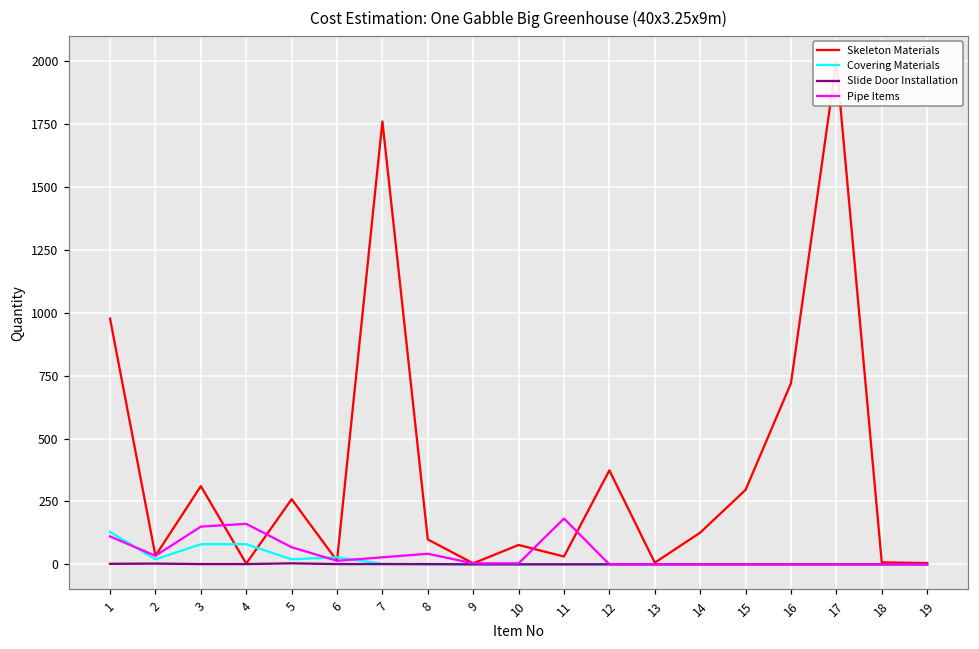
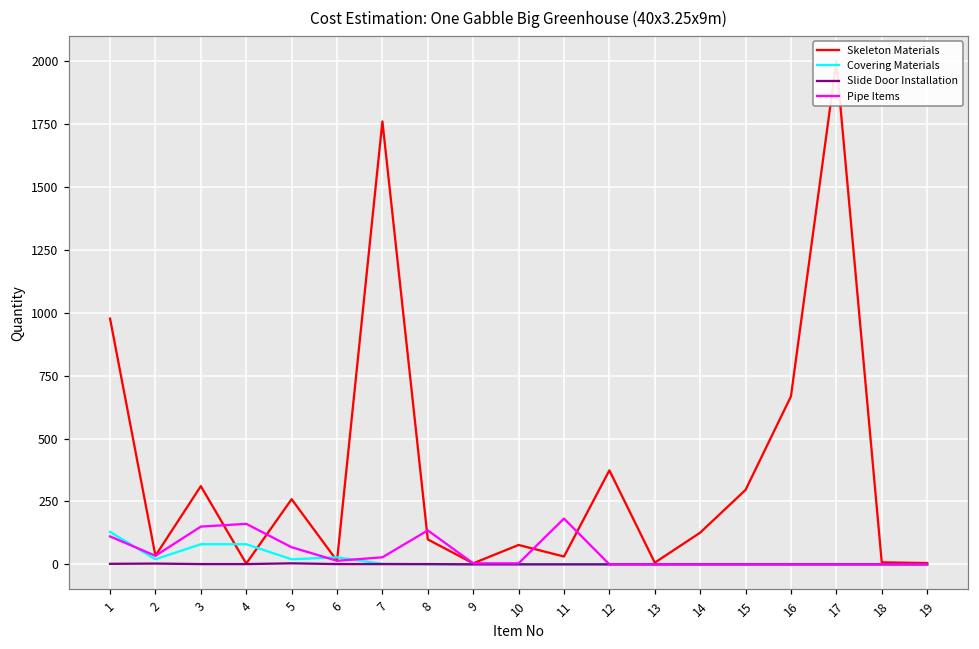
  {
    "Skeleton Materials": {
      "1": 980,
      "3": 310,
      "5": 260,
      "7": 1760,
      "8": 100,
      "10": 80,
      "11": 30,
      "12": 370,
      "14": 130,
      "15": 300,
-     "16": 720
+     "16": 670
    },
    "Covering Materials": {
      "1": 130,
      "2": 20,
      "3": 80,
      "4": 80,
      "5": 20,
      "6": 30
    },
    "Slide Door Installation": {
      "1": 0,
      "2": 0,
      "3": 0,
      "5": 0,
      "6": 0
    },
    "Pipe Items": {
      "1": 110,
      "3": 150,
      "4": 160,
      "5": 70,
      "7": 30,
-     "8": 40,
+     "8": 140,
      "11": 180
    }
  }
